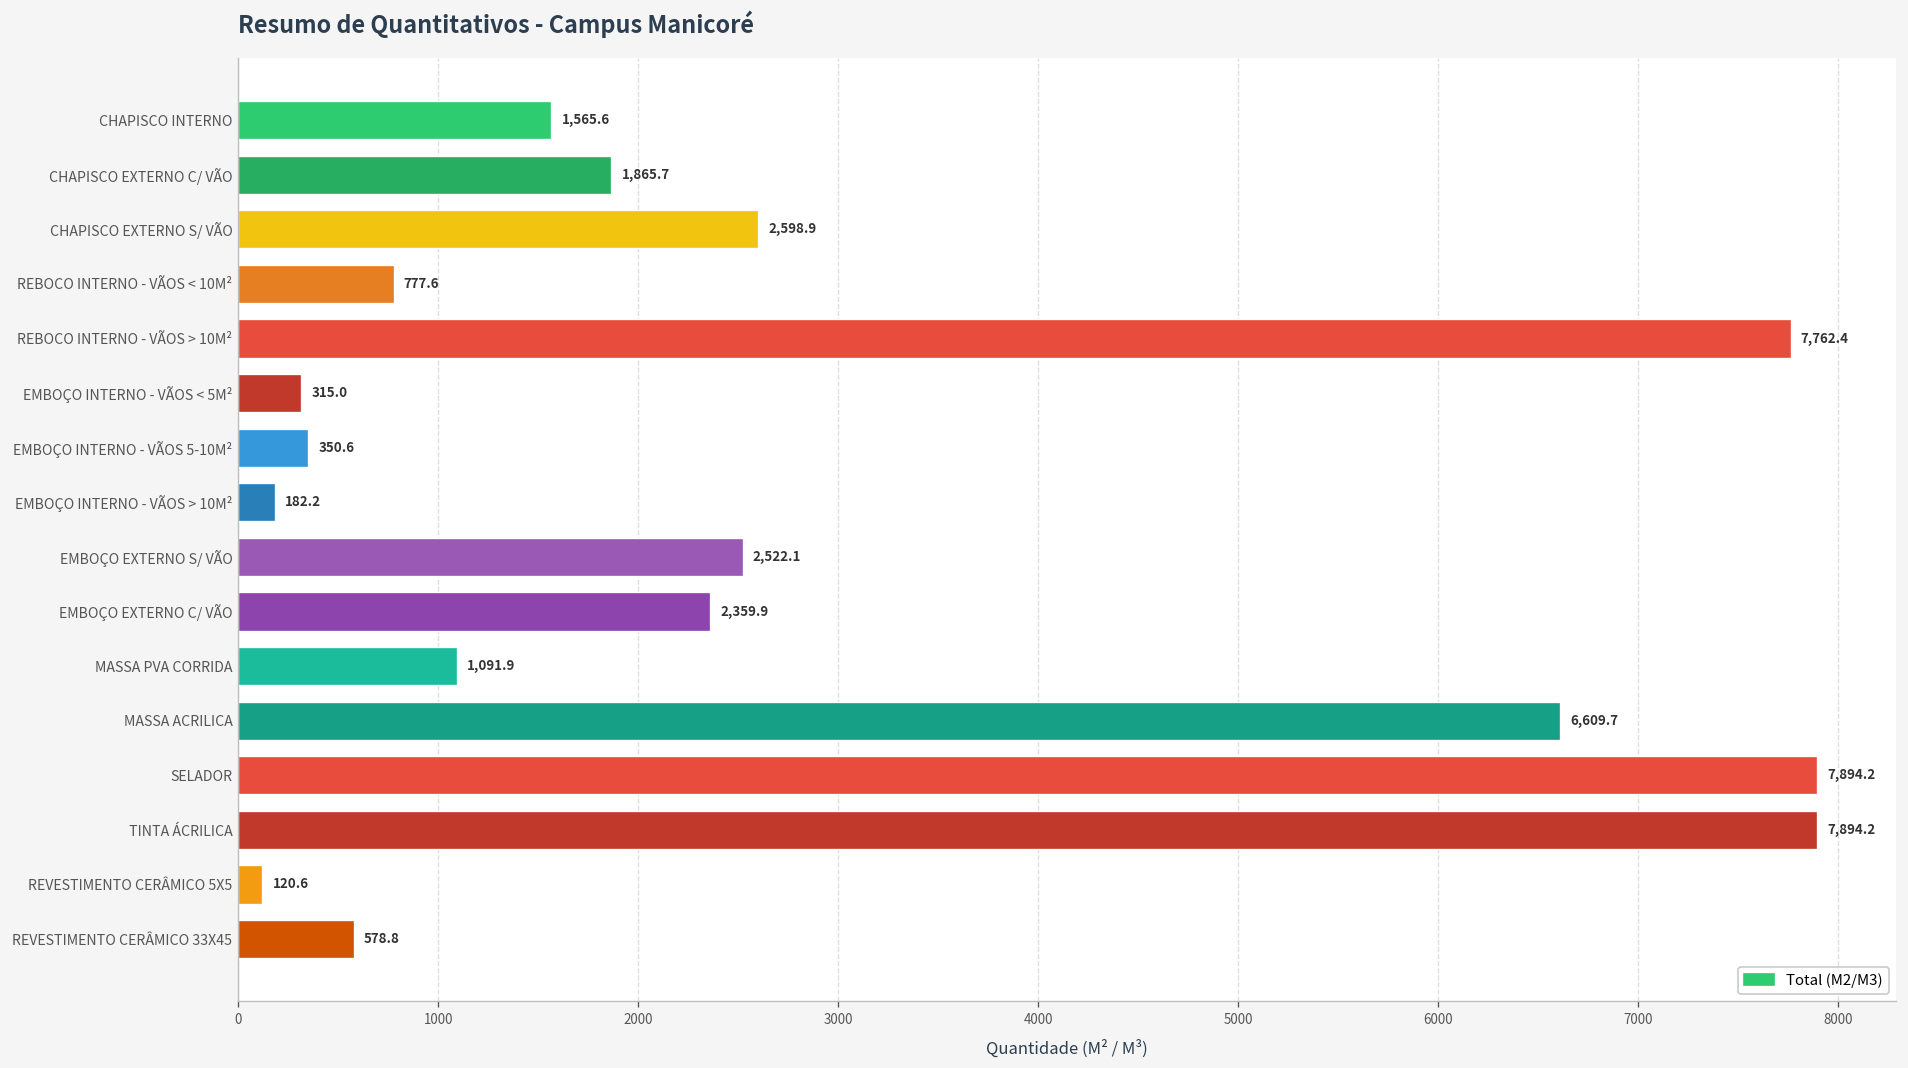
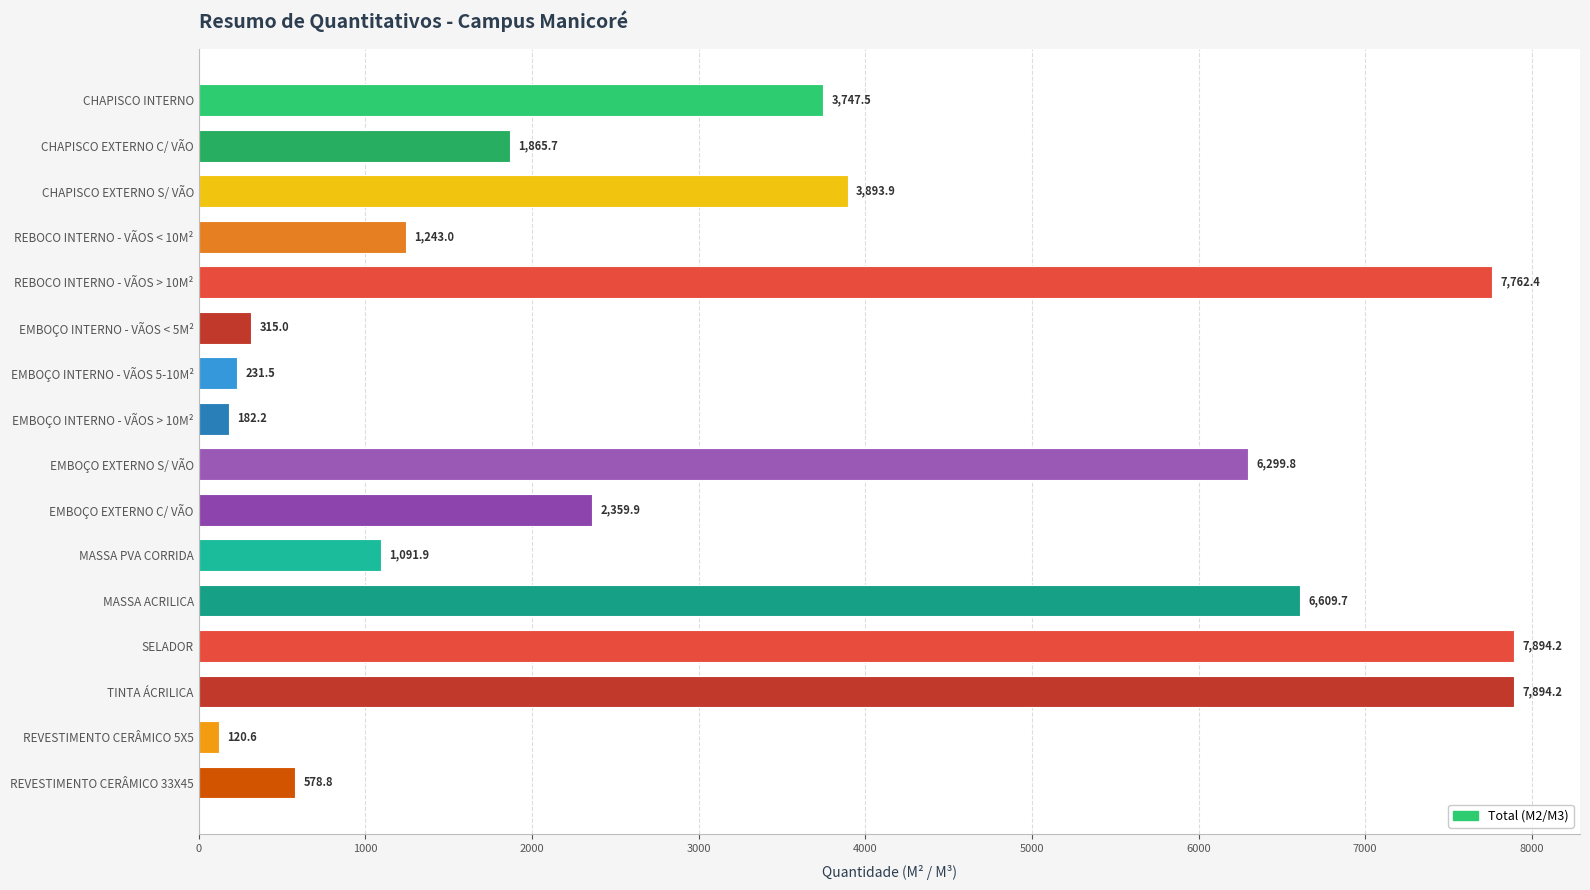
  {
-   "CHAPISCO INTERNO": "1,565.6",
+   "CHAPISCO INTERNO": "3,747.5",
    "CHAPISCO EXTERNO C/ VÃO": "1,865.7",
-   "CHAPISCO EXTERNO S/ VÃO": "2,598.9",
-   "REBOCO INTERNO - VÃOS < 10M²": "777.6",
+   "CHAPISCO EXTERNO S/ VÃO": "3,893.9",
+   "REBOCO INTERNO - VÃOS < 10M²": "1,243.0",
    "REBOCO INTERNO - VÃOS > 10M²": "7,762.4",
    "EMBOÇO INTERNO - VÃOS < 5M²": "315.0",
-   "EMBOÇO INTERNO - VÃOS 5-10M²": "350.6",
+   "EMBOÇO INTERNO - VÃOS 5-10M²": "231.5",
    "EMBOÇO INTERNO - VÃOS > 10M²": "182.2",
-   "EMBOÇO EXTERNO S/ VÃO": "2,522.1",
+   "EMBOÇO EXTERNO S/ VÃO": "6,299.8",
    "EMBOÇO EXTERNO C/ VÃO": "2,359.9",
    "MASSA PVA CORRIDA": "1,091.9",
    "MASSA ACRILICA": "6,609.7",
    "SELADOR": "7,894.2",
    "TINTA ÁCRILICA": "7,894.2",
    "REVESTIMENTO CERÂMICO 5X5": "120.6",
    "REVESTIMENTO CERÂMICO 33X45": "578.8"
  }
